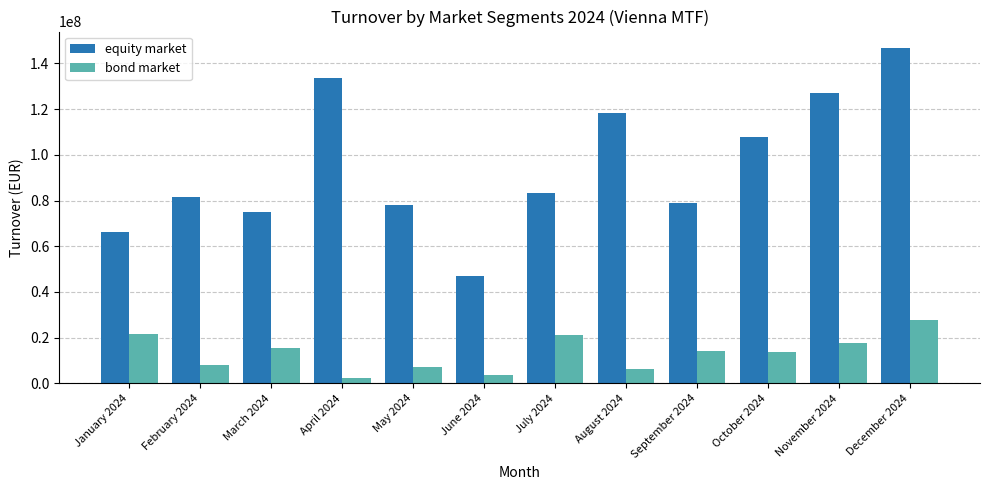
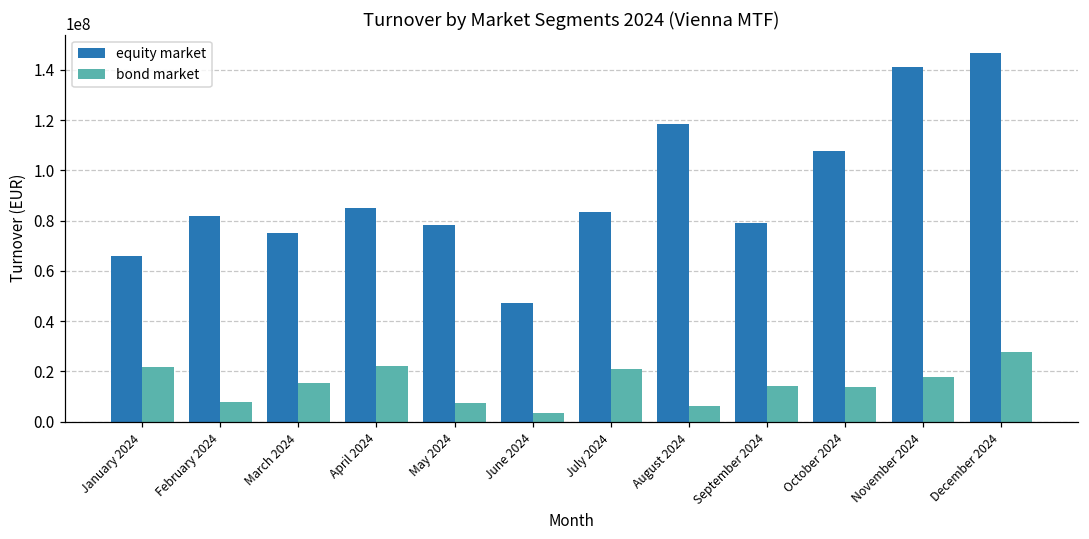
  {
    "equity market": {
      "January 2024": 66000000,
      "February 2024": 82000000,
      "March 2024": 75000000,
-     "April 2024": 134000000,
+     "April 2024": 85000000,
      "May 2024": 78000000,
      "June 2024": 47000000,
      "July 2024": 84000000,
      "August 2024": 118000000,
      "September 2024": 79000000,
      "October 2024": 108000000,
-     "November 2024": 127000000,
+     "November 2024": 141000000,
      "December 2024": 147000000
    },
    "bond market": {
      "January 2024": 22000000,
      "February 2024": 8000000,
      "March 2024": 15000000,
-     "April 2024": 3000000,
+     "April 2024": 22000000,
      "May 2024": 7000000,
      "June 2024": 4000000,
      "July 2024": 21000000,
      "August 2024": 6000000,
      "September 2024": 14000000,
      "October 2024": 14000000,
      "November 2024": 18000000,
      "December 2024": 28000000
    }
  }
